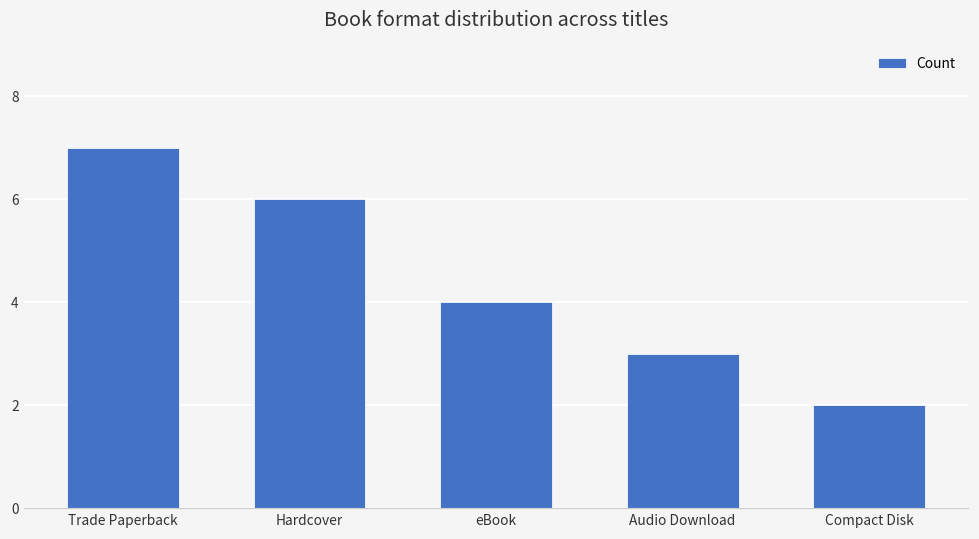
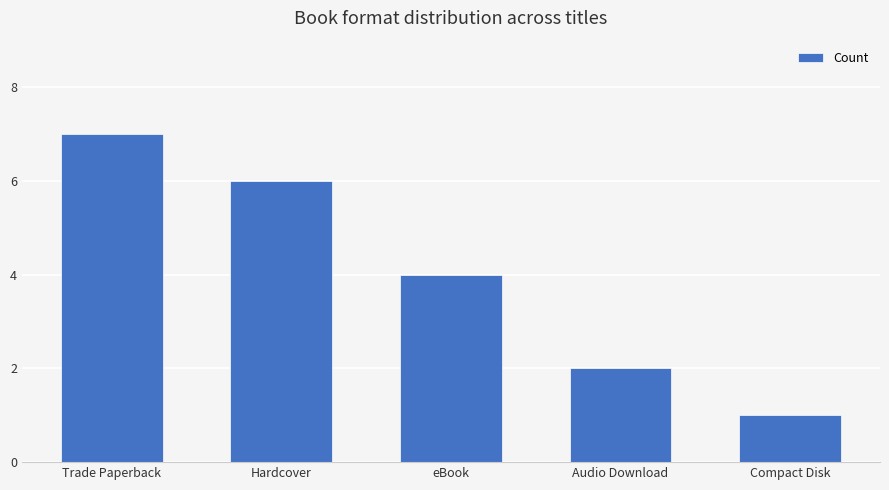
  {
    "Trade Paperback": 7,
    "Hardcover": 6,
    "eBook": 4,
-   "Audio Download": 3,
-   "Compact Disk": 2
+   "Audio Download": 2,
+   "Compact Disk": 1
  }
